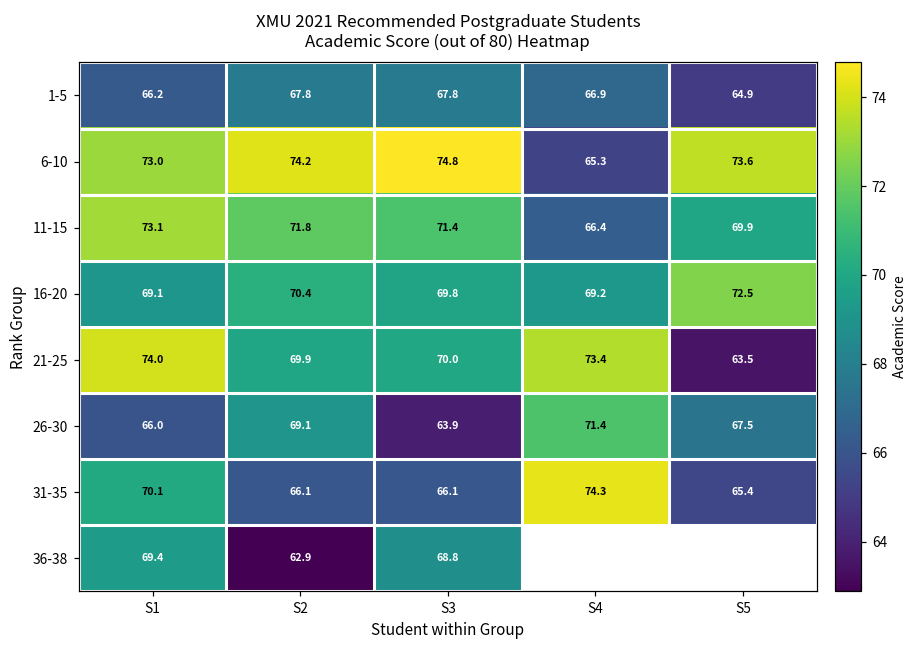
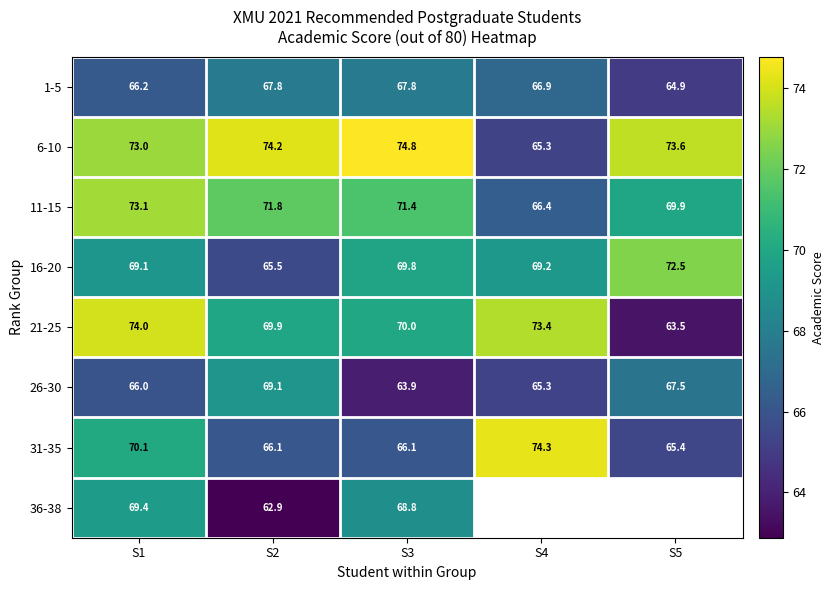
  {
    "1-5": {
      "S1": 66.2,
      "S2": 67.8,
      "S3": 67.8,
      "S4": 66.9,
      "S5": 64.9
    },
    "6-10": {
      "S1": 73.0,
      "S2": 74.2,
      "S3": 74.8,
      "S4": 65.3,
      "S5": 73.6
    },
    "11-15": {
      "S1": 73.1,
      "S2": 71.8,
      "S3": 71.4,
      "S4": 66.4,
      "S5": 69.9
    },
    "16-20": {
      "S1": 69.1,
-     "S2": 70.4,
+     "S2": 65.5,
      "S3": 69.8,
      "S4": 69.2,
      "S5": 72.5
    },
    "21-25": {
      "S1": 74.0,
      "S2": 69.9,
      "S3": 70.0,
      "S4": 73.4,
      "S5": 63.5
    },
    "26-30": {
      "S1": 66.0,
      "S2": 69.1,
      "S3": 63.9,
-     "S4": 71.4,
+     "S4": 65.3,
      "S5": 67.5
    },
    "31-35": {
      "S1": 70.1,
      "S2": 66.1,
      "S3": 66.1,
      "S4": 74.3,
      "S5": 65.4
    },
    "36-38": {
      "S1": 69.4,
      "S2": 62.9,
      "S3": 68.8
    }
  }
